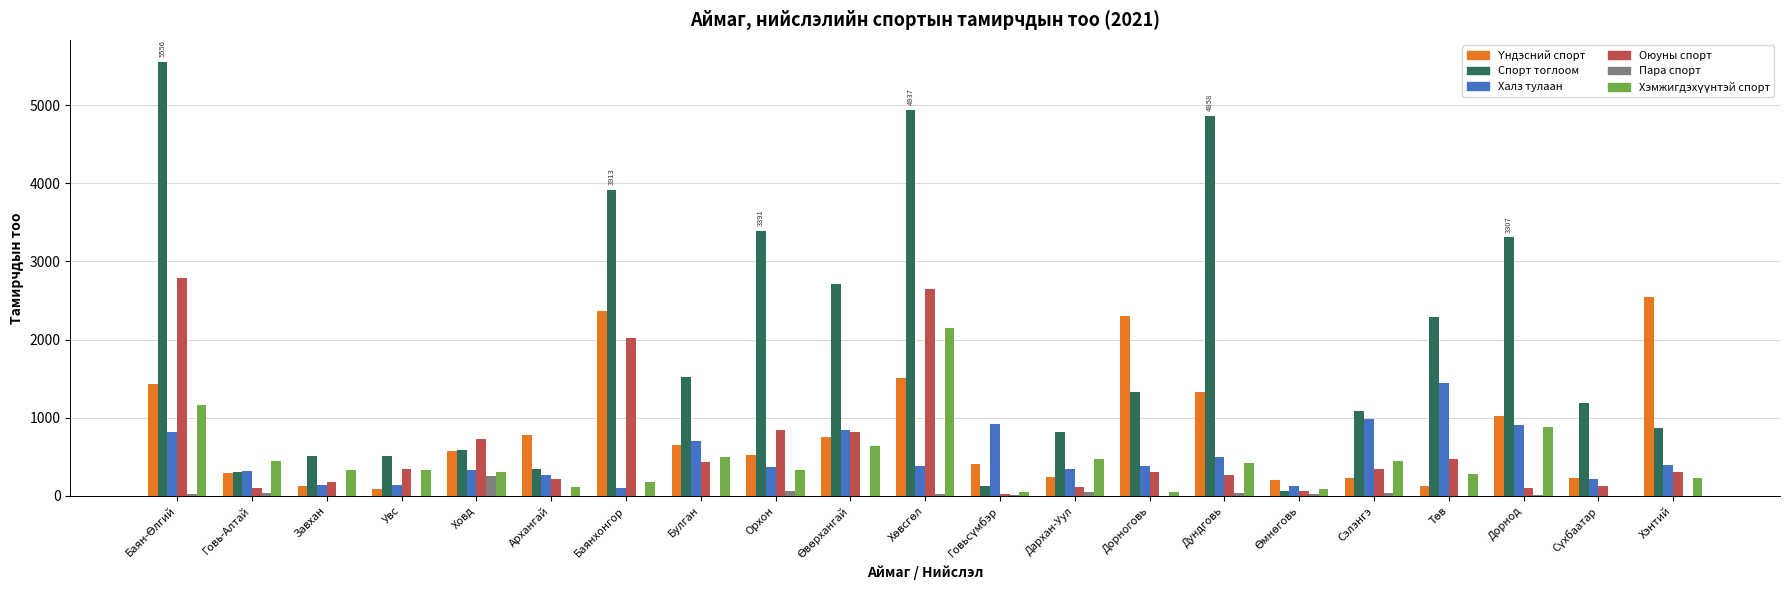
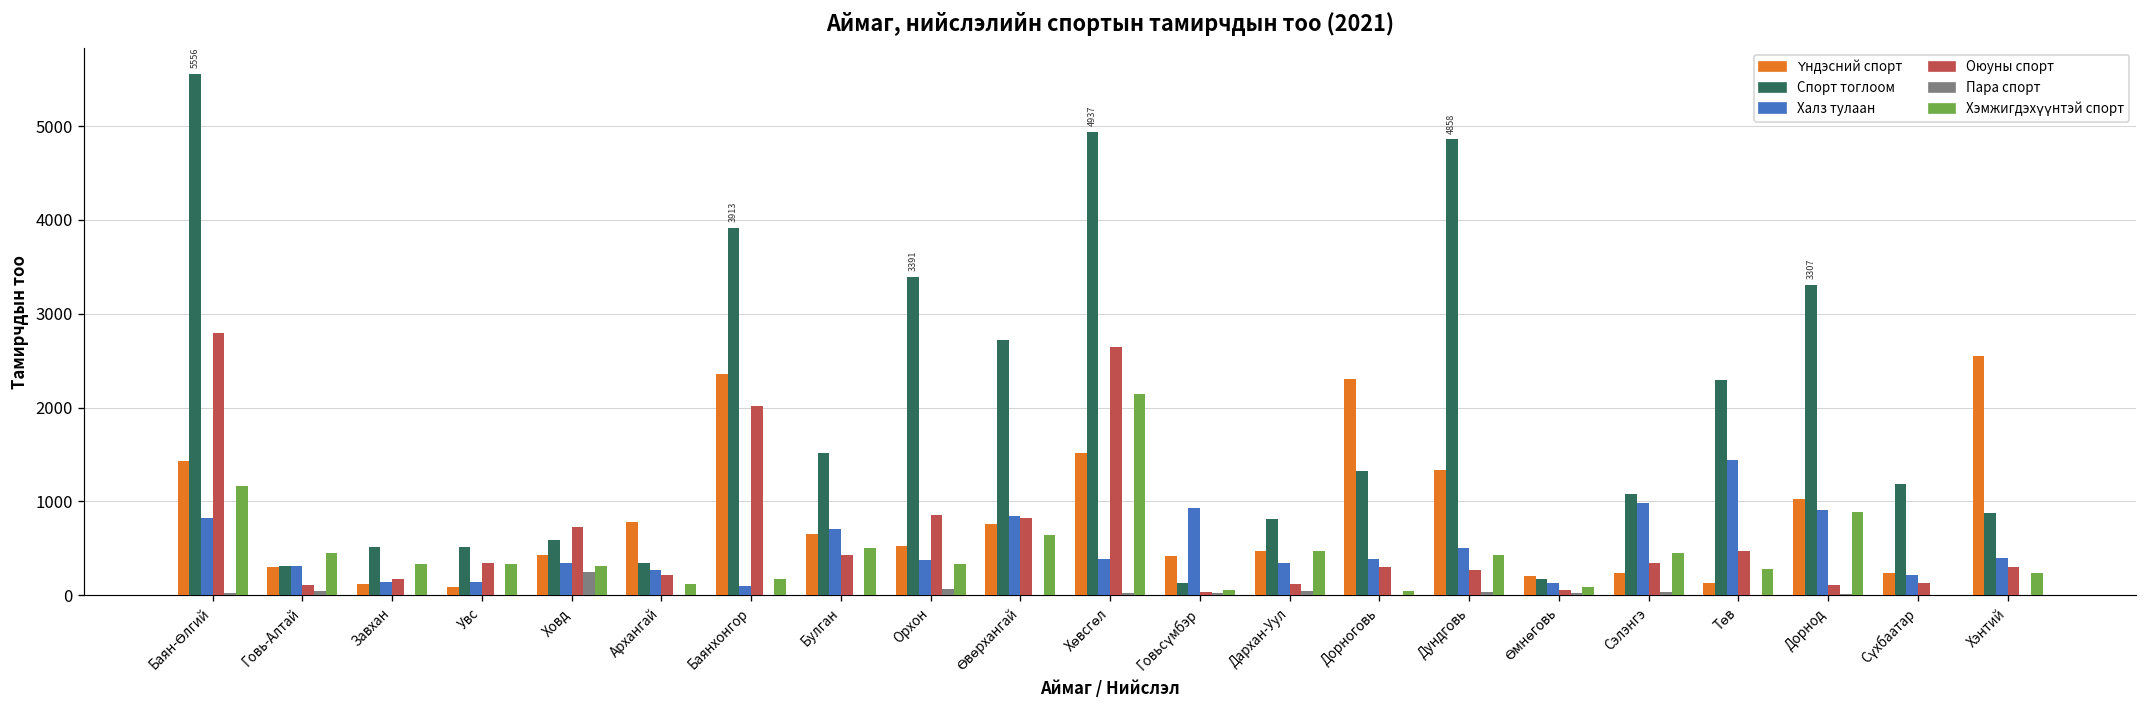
  {
    "Үндэсний спорт": {
      "Баян-Өлгий": 1400,
      "Говь-Алтай": 300,
      "Завхан": 100,
      "Увс": 100,
-     "Ховд": 600,
+     "Ховд": 400,
      "Архангай": 800,
      "Баянхонгор": 2400,
      "Булган": 700,
      "Орхон": 500,
      "Өвөрхангай": 800,
      "Хөвсгөл": 1500,
      "Говьсүмбэр": 400,
-     "Дархан-Уул": 200,
+     "Дархан-Уул": 500,
      "Дорноговь": 2300,
      "Дундговь": 1300,
      "Өмнөговь": 200,
      "Сэлэнгэ": 200,
      "Төв": 100,
      "Дорнод": 1000,
      "Сүхбаатар": 200,
      "Хэнтий": 2500
    },
    "Спорт тоглоом": {
      "Говь-Алтай": 300,
      "Завхан": 500,
      "Увс": 500,
      "Ховд": 600,
      "Архангай": 300,
      "Булган": 1500,
      "Өвөрхангай": 2700,
      "Говьсүмбэр": 100,
      "Дархан-Уул": 800,
      "Дорноговь": 1300,
-     "Өмнөговь": 100,
+     "Өмнөговь": 200,
      "Сэлэнгэ": 1100,
      "Төв": 2300,
      "Сүхбаатар": 1200,
      "Хэнтий": 900
    },
    "Халз тулаан": {
      "Баян-Өлгий": 800,
      "Говь-Алтай": 300,
      "Завхан": 100,
      "Увс": 100,
      "Ховд": 300,
      "Архангай": 300,
      "Баянхонгор": 100,
      "Булган": 700,
      "Орхон": 400,
      "Өвөрхангай": 800,
      "Хөвсгөл": 400,
      "Говьсүмбэр": 900,
      "Дархан-Уул": 300,
      "Дорноговь": 400,
      "Дундговь": 500,
      "Өмнөговь": 100,
      "Сэлэнгэ": 1000,
      "Төв": 1400,
      "Дорнод": 900,
      "Сүхбаатар": 200,
      "Хэнтий": 400
    },
    "Оюуны спорт": {
      "Баян-Өлгий": 2800,
      "Говь-Алтай": 100,
      "Завхан": 200,
      "Увс": 300,
      "Ховд": 700,
      "Архангай": 200,
      "Баянхонгор": 2000,
      "Булган": 400,
      "Орхон": 900,
      "Өвөрхангай": 800,
      "Хөвсгөл": 2600,
      "Дархан-Уул": 100,
      "Дорноговь": 300,
      "Дундговь": 300,
      "Өмнөговь": 100,
      "Сэлэнгэ": 300,
      "Төв": 500,
      "Дорнод": 100,
      "Сүхбаатар": 100,
      "Хэнтий": 300
    },
    "Пара спорт": {
      "Говь-Алтай": 0,
      "Завхан": 0,
      "Увс": 0,
      "Ховд": 300,
      "Архангай": 0,
      "Баянхонгор": 0,
      "Булган": 0,
      "Орхон": 100,
      "Өвөрхангай": 0,
      "Дархан-Уул": 0,
      "Дорноговь": 0,
      "Дундговь": 0,
      "Сэлэнгэ": 0,
      "Төв": 0,
      "Сүхбаатар": 0,
      "Хэнтий": 0
    },
    "Хэмжигдэхүүнтэй спорт": {
      "Баян-Өлгий": 1200,
      "Говь-Алтай": 400,
      "Завхан": 300,
      "Увс": 300,
      "Ховд": 300,
      "Архангай": 100,
      "Баянхонгор": 200,
      "Булган": 500,
      "Орхон": 300,
      "Өвөрхангай": 600,
      "Хөвсгөл": 2100,
      "Говьсүмбэр": 100,
      "Дархан-Уул": 500,
      "Дорноговь": 0,
      "Дундговь": 400,
      "Өмнөговь": 100,
      "Сэлэнгэ": 500,
      "Төв": 300,
      "Дорнод": 900,
      "Сүхбаатар": 0,
      "Хэнтий": 200
    }
  }
